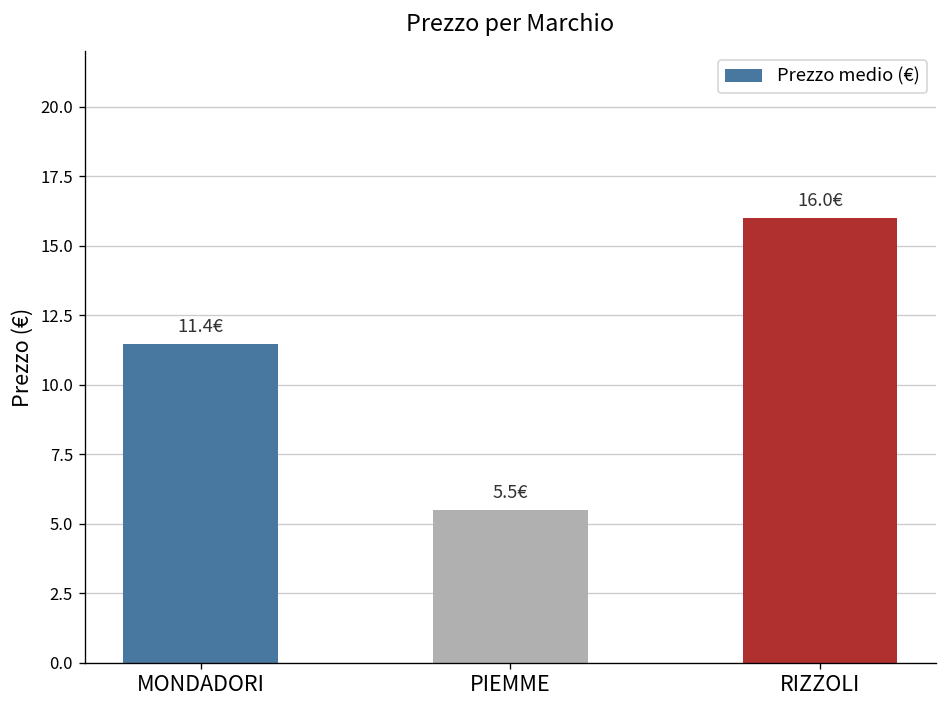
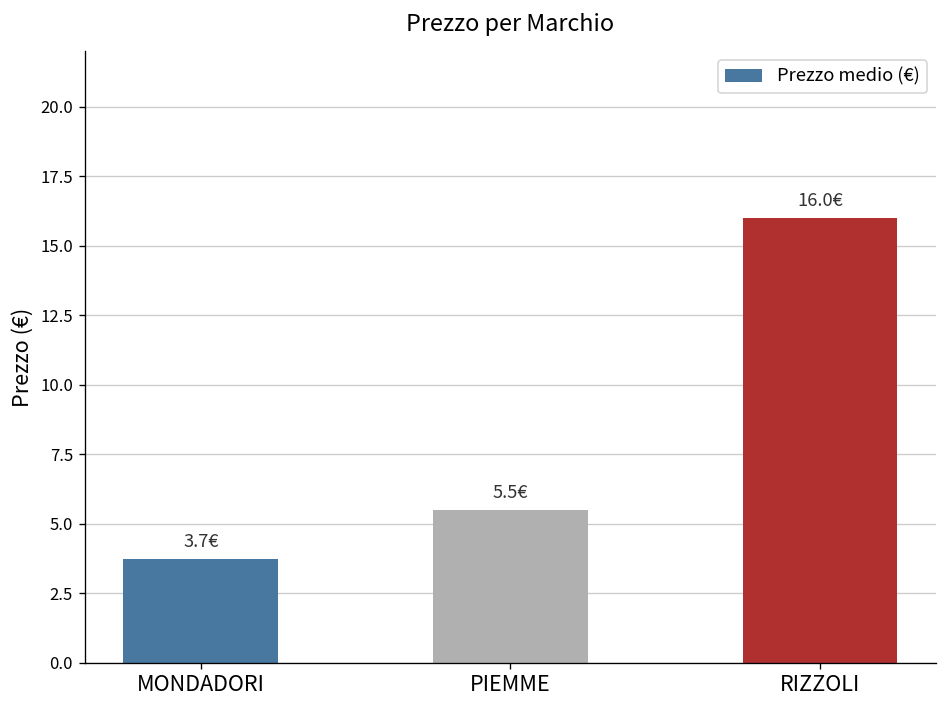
  {
-   "MONDADORI": "11.4€",
+   "MONDADORI": "3.7€",
    "PIEMME": "5.5€",
    "RIZZOLI": "16.0€"
  }
